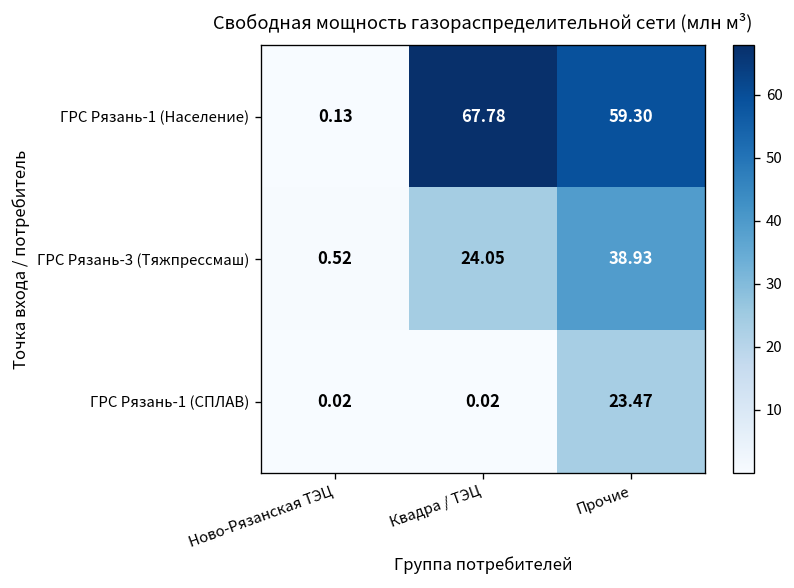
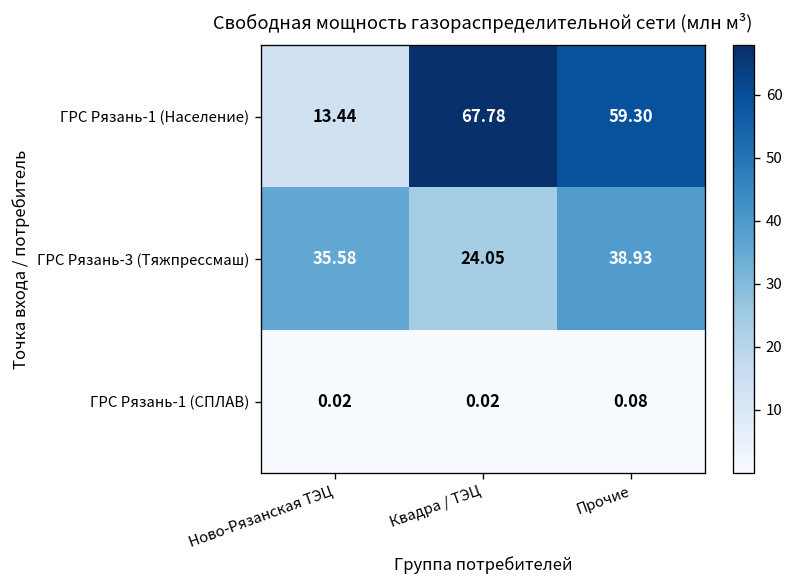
  {
    "ГРС Рязань-1 (Население)": {
-     "Ново-Рязанская ТЭЦ": 0.13,
+     "Ново-Рязанская ТЭЦ": 13.44,
      "Квадра / ТЭЦ": 67.78,
      "Прочие": 59.30
    },
    "ГРС Рязань-3 (Тяжпрессмаш)": {
-     "Ново-Рязанская ТЭЦ": 0.52,
+     "Ново-Рязанская ТЭЦ": 35.58,
      "Квадра / ТЭЦ": 24.05,
      "Прочие": 38.93
    },
    "ГРС Рязань-1 (СПЛАВ)": {
      "Ново-Рязанская ТЭЦ": 0.02,
      "Квадра / ТЭЦ": 0.02,
-     "Прочие": 23.47
+     "Прочие": 0.08
    }
  }
